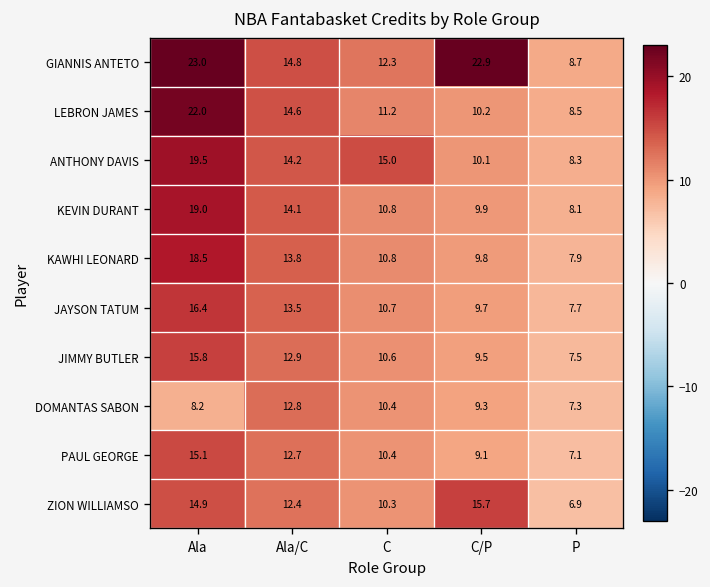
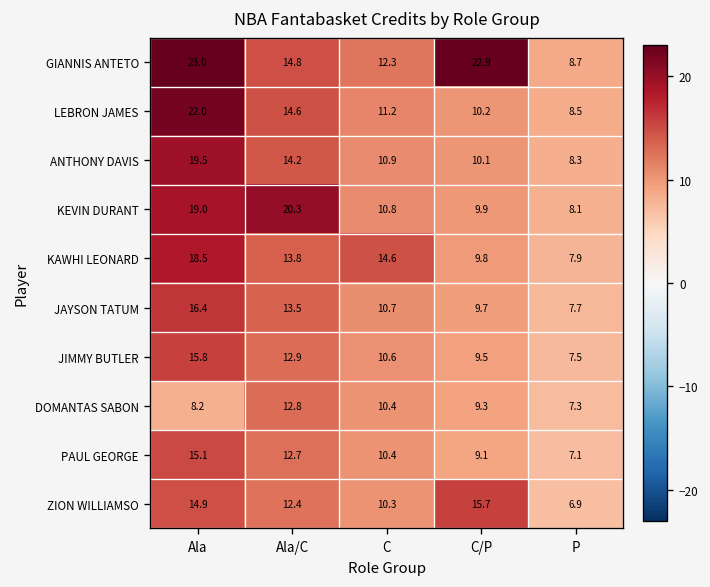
  {
    "GIANNIS ANTETO": {
      "Ala": 23.0,
      "Ala/C": 14.8,
      "C": 12.3,
      "C/P": 22.9,
      "P": 8.7
    },
    "LEBRON JAMES": {
      "Ala": 22.0,
      "Ala/C": 14.6,
      "C": 11.2,
      "C/P": 10.2,
      "P": 8.5
    },
    "ANTHONY DAVIS": {
      "Ala": 19.5,
      "Ala/C": 14.2,
-     "C": 15.0,
+     "C": 10.9,
      "C/P": 10.1,
      "P": 8.3
    },
    "KEVIN DURANT": {
      "Ala": 19.0,
-     "Ala/C": 14.1,
+     "Ala/C": 20.3,
      "C": 10.8,
      "C/P": 9.9,
      "P": 8.1
    },
    "KAWHI LEONARD": {
      "Ala": 18.5,
      "Ala/C": 13.8,
-     "C": 10.8,
+     "C": 14.6,
      "C/P": 9.8,
      "P": 7.9
    },
    "JAYSON TATUM": {
      "Ala": 16.4,
      "Ala/C": 13.5,
      "C": 10.7,
      "C/P": 9.7,
      "P": 7.7
    },
    "JIMMY BUTLER": {
      "Ala": 15.8,
      "Ala/C": 12.9,
      "C": 10.6,
      "C/P": 9.5,
      "P": 7.5
    },
    "DOMANTAS SABON": {
      "Ala": 8.2,
      "Ala/C": 12.8,
      "C": 10.4,
      "C/P": 9.3,
      "P": 7.3
    },
    "PAUL GEORGE": {
      "Ala": 15.1,
      "Ala/C": 12.7,
      "C": 10.4,
      "C/P": 9.1,
      "P": 7.1
    },
    "ZION WILLIAMSO": {
      "Ala": 14.9,
      "Ala/C": 12.4,
      "C": 10.3,
      "C/P": 15.7,
      "P": 6.9
    }
  }
